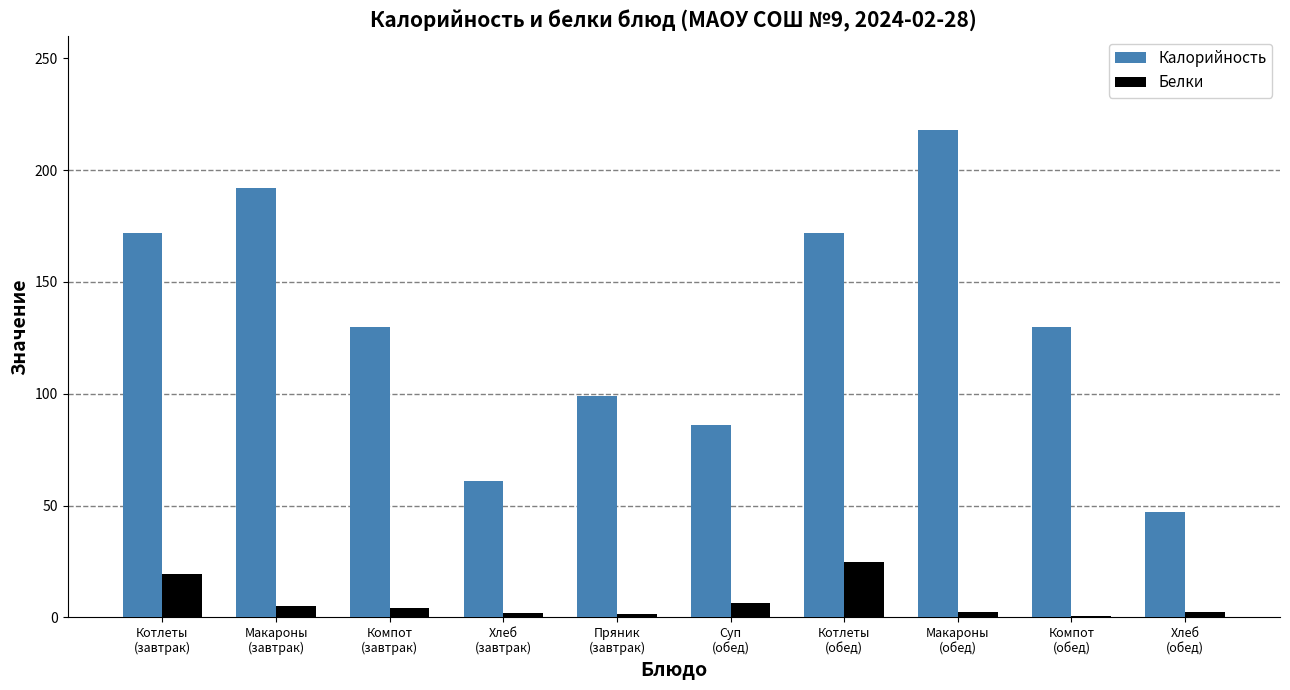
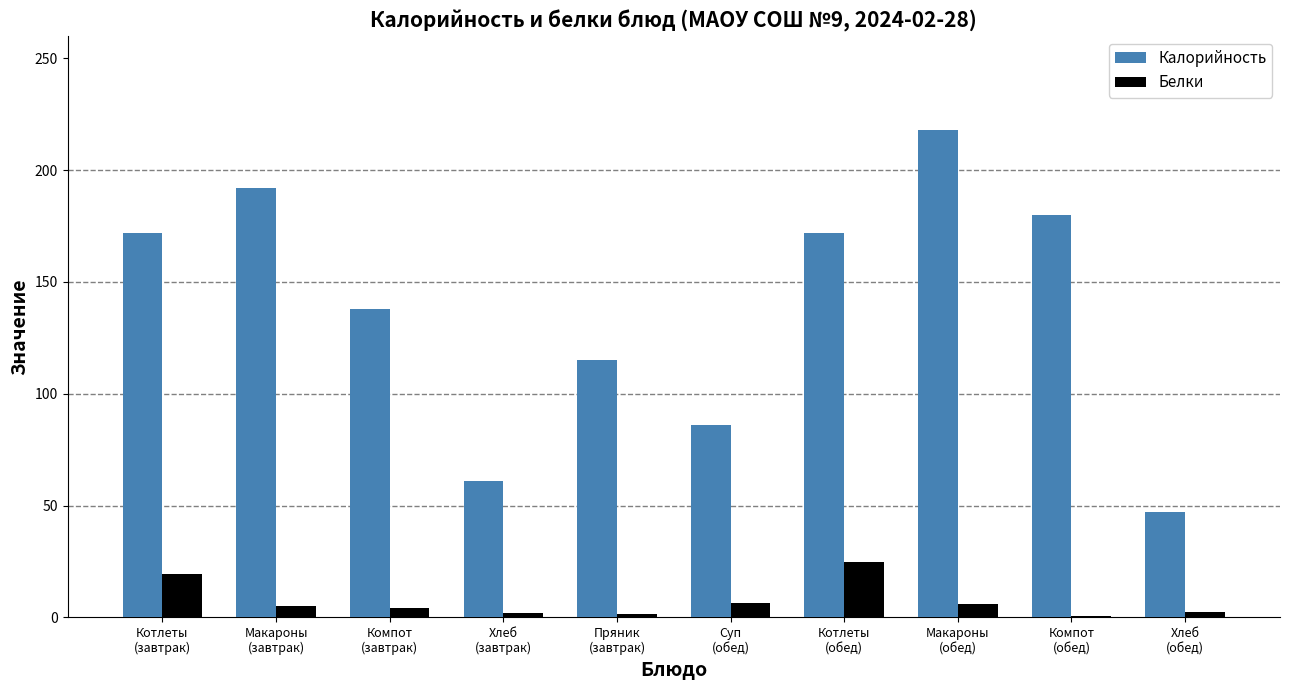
  {
    "Калорийность": {
      "Котлеты (завтрак)": 172,
      "Макароны (завтрак)": 192,
-     "Компот (завтрак)": 130,
+     "Компот (завтрак)": 138,
      "Хлеб (завтрак)": 61,
-     "Пряник (завтрак)": 99,
+     "Пряник (завтрак)": 115,
      "Суп (обед)": 86,
      "Котлеты (обед)": 172,
      "Макароны (обед)": 218,
-     "Компот (обед)": 130,
+     "Компот (обед)": 180,
      "Хлеб (обед)": 47
    },
    "Белки": {
      "Котлеты (завтрак)": 19,
      "Макароны (завтрак)": 5,
      "Компот (завтрак)": 4,
      "Хлеб (завтрак)": 2,
      "Пряник (завтрак)": 2,
      "Суп (обед)": 6,
      "Котлеты (обед)": 25,
-     "Макароны (обед)": 2,
+     "Макароны (обед)": 6,
      "Хлеб (обед)": 3
    }
  }
